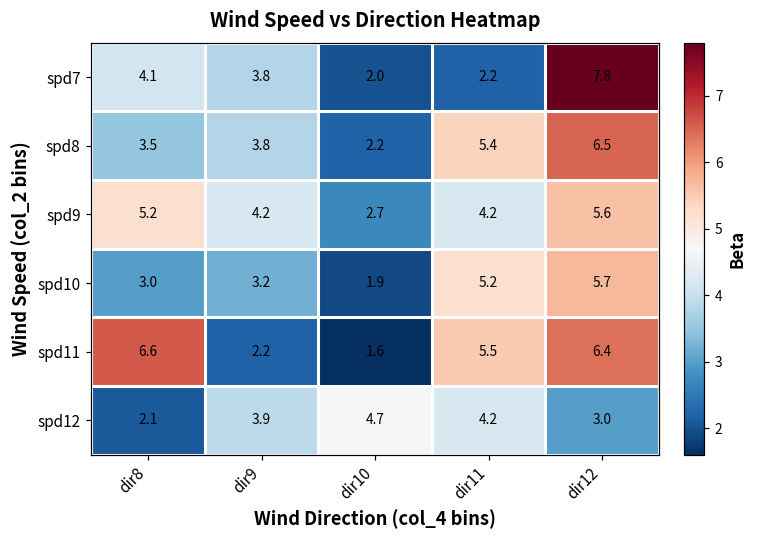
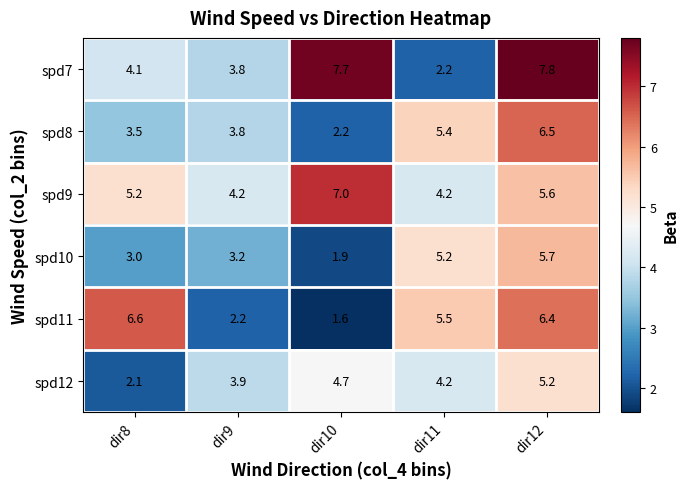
  {
    "spd7": {
      "dir8": 4.1,
      "dir9": 3.8,
-     "dir10": 2.0,
+     "dir10": 7.7,
      "dir11": 2.2,
      "dir12": 7.8
    },
    "spd8": {
      "dir8": 3.5,
      "dir9": 3.8,
      "dir10": 2.2,
      "dir11": 5.4,
      "dir12": 6.5
    },
    "spd9": {
      "dir8": 5.2,
      "dir9": 4.2,
-     "dir10": 2.7,
+     "dir10": 7.0,
      "dir11": 4.2,
      "dir12": 5.6
    },
    "spd10": {
      "dir8": 3.0,
      "dir9": 3.2,
      "dir10": 1.9,
      "dir11": 5.2,
      "dir12": 5.7
    },
    "spd11": {
      "dir8": 6.6,
      "dir9": 2.2,
      "dir10": 1.6,
      "dir11": 5.5,
      "dir12": 6.4
    },
    "spd12": {
      "dir8": 2.1,
      "dir9": 3.9,
      "dir10": 4.7,
      "dir11": 4.2,
-     "dir12": 3.0
+     "dir12": 5.2
    }
  }
